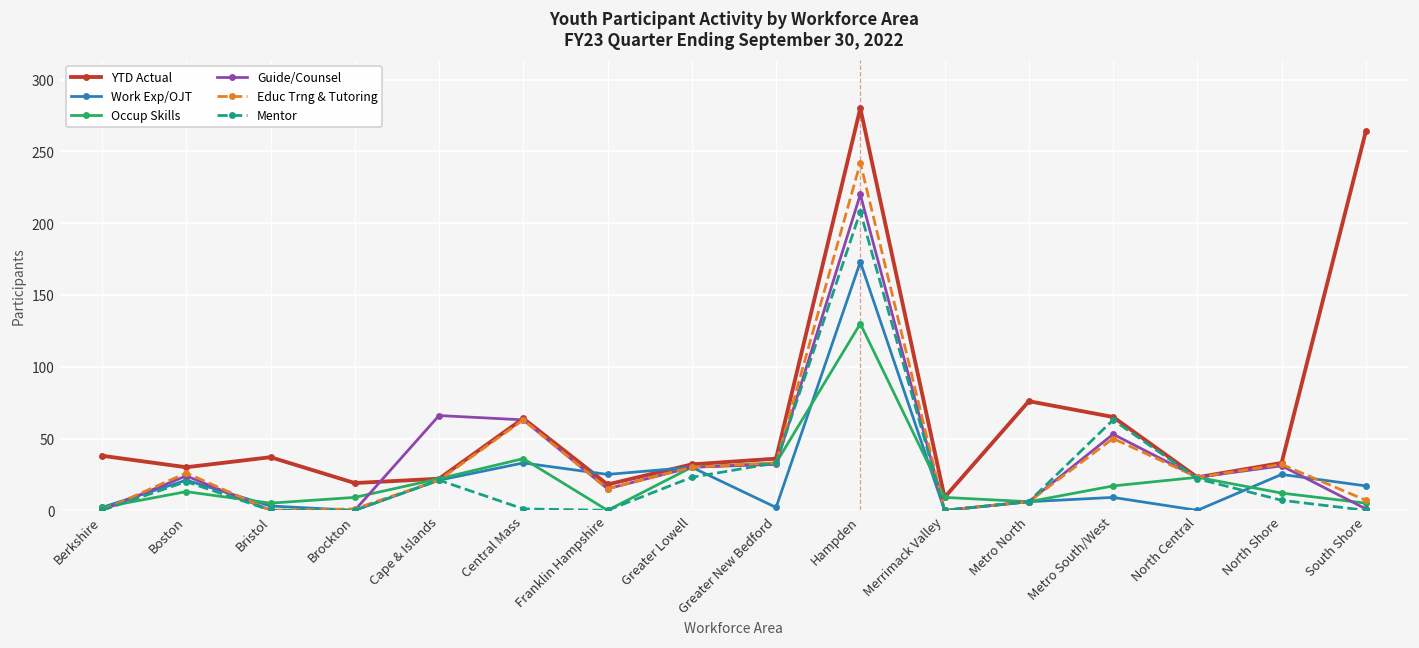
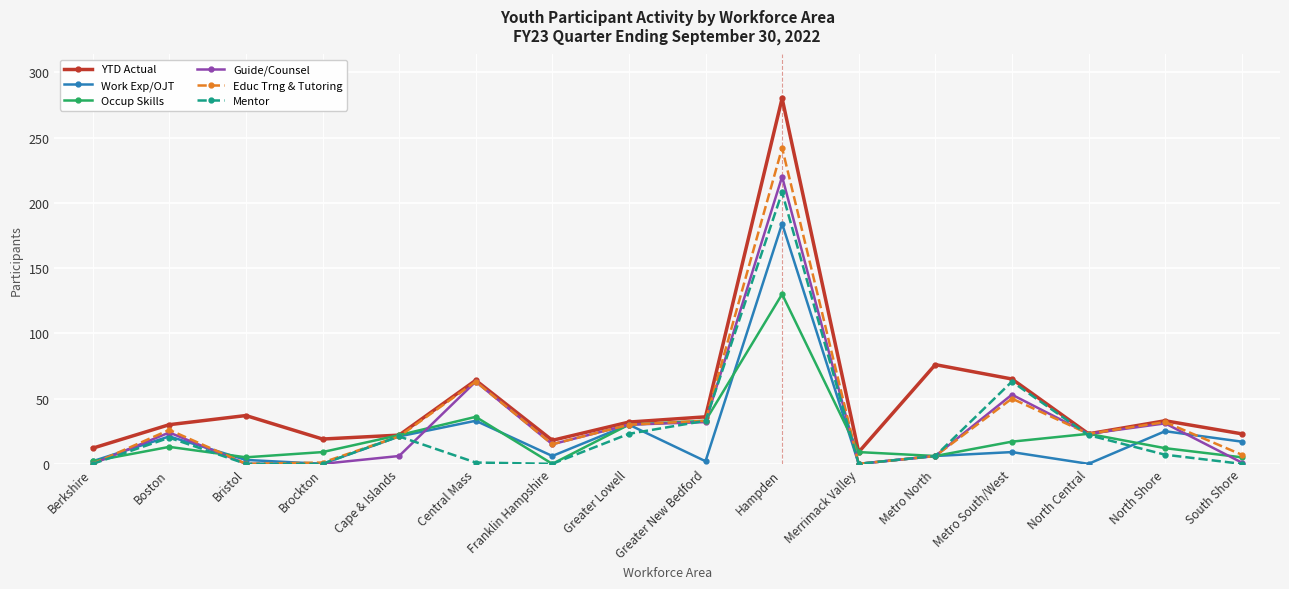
  {
    "YTD Actual": {
-     "Berkshire": 38,
+     "Berkshire": 12,
      "Boston": 30,
      "Bristol": 37,
      "Brockton": 19,
      "Franklin Hampshire": 18,
      "Greater Lowell": 32,
      "Greater New Bedford": 36,
      "Hampden": 280,
      "Metro North": 76,
      "Metro South/West": 65,
-     "South Shore": 264
+     "South Shore": 23
    },
    "Work Exp/OJT": {
      "Bristol": 3,
      "Central Mass": 33,
-     "Franklin Hampshire": 25,
+     "Franklin Hampshire": 6,
      "Greater New Bedford": 2,
-     "Hampden": 173,
+     "Hampden": 184,
      "Metro South/West": 9,
      "North Central": 0,
      "North Shore": 25,
      "South Shore": 17
    },
    "Guide/Counsel": {
      "Boston": 24,
-     "Cape & Islands": 66,
+     "Cape & Islands": 6,
      "Hampden": 220,
      "Metro South/West": 53
    },
    "Educ Trng & Tutoring": {
      "Boston": 26,
      "Hampden": 242,
      "Metro South/West": 50,
      "South Shore": 7
    }
  }
